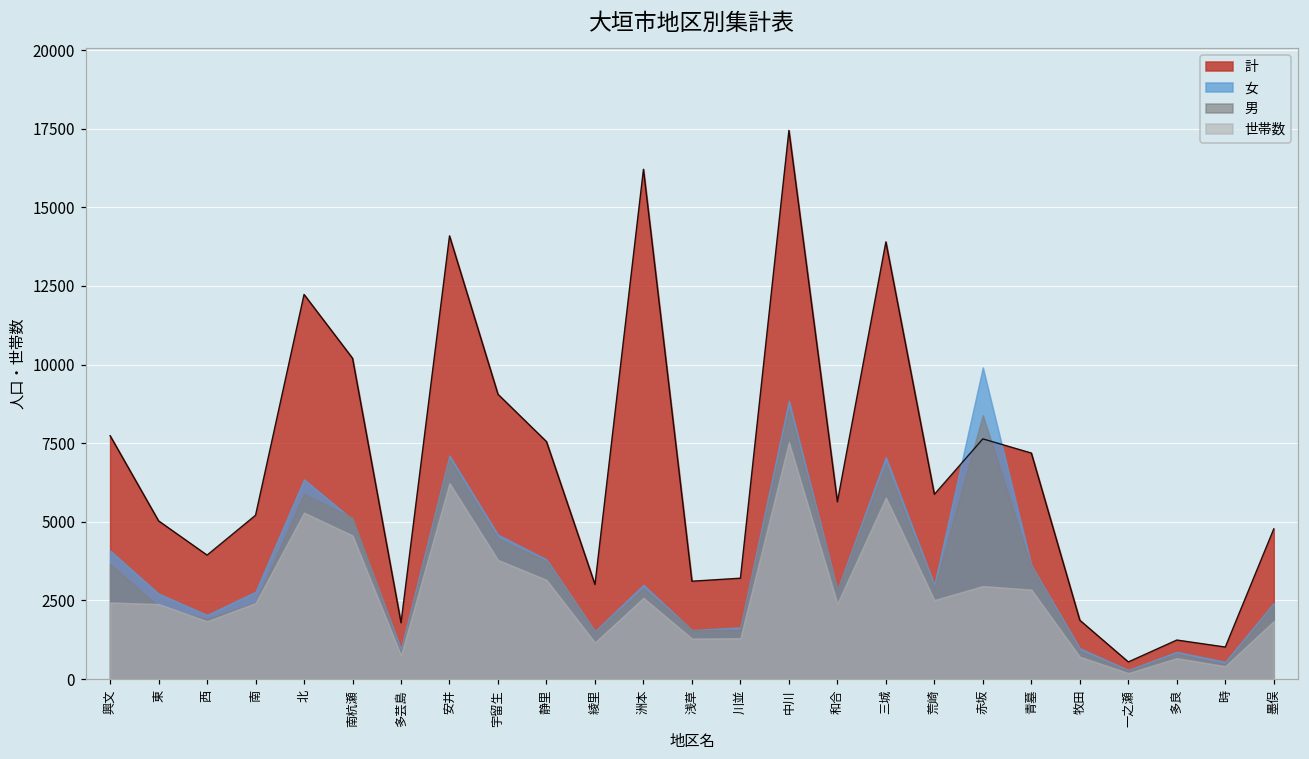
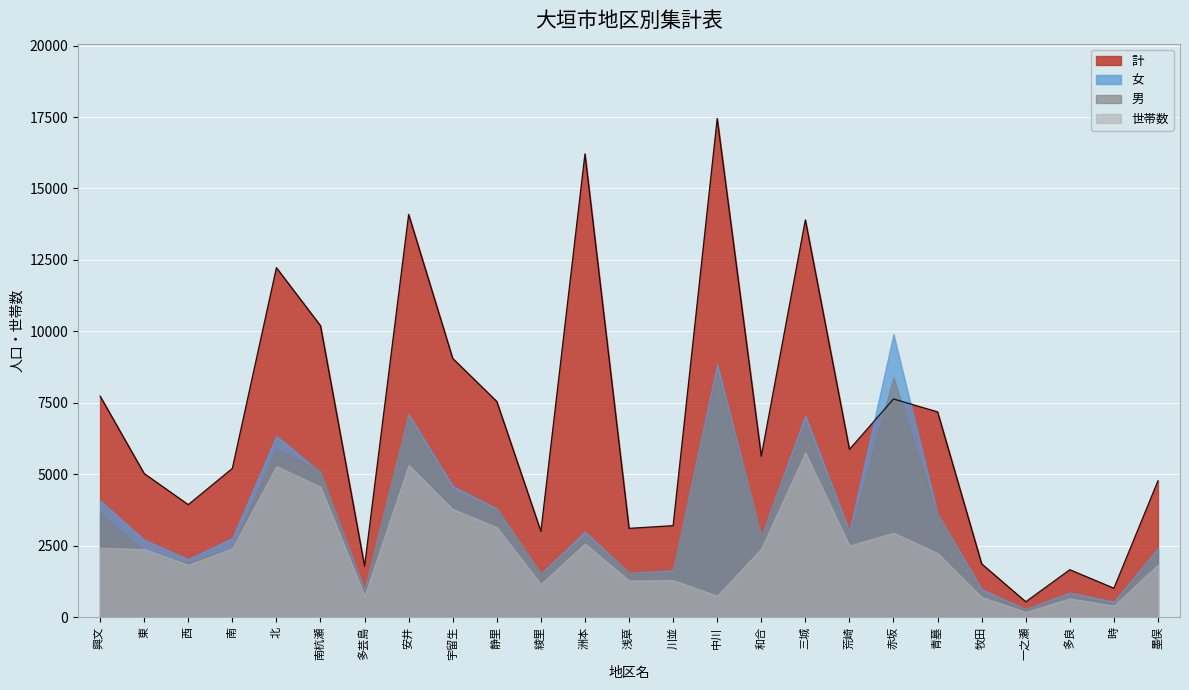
  {
    "計": {
      "興文": 7700,
      "東": 5000,
      "西": 3900,
      "南": 5200,
      "北": 12200,
      "南杭瀬": 10200,
      "多芸島": 1800,
      "安井": 14100,
      "宇留生": 9100,
      "静里": 7600,
      "綾里": 3000,
      "洲本": 16200,
      "浅草": 3100,
      "川並": 3200,
      "中川": 17400,
      "和合": 5600,
      "三城": 13900,
      "荒崎": 5900,
      "赤坂": 7600,
      "青墓": 7200,
      "牧田": 1900,
      "一之瀬": 500,
-     "多良": 1200,
+     "多良": 1700,
      "時": 1000,
      "墨俣": 4800
    },
    "女": {
      "興文": 4100,
      "東": 2700,
      "西": 2000,
      "南": 2800,
      "北": 6300,
      "多芸島": 1000,
      "安井": 7100,
      "宇留生": 4600,
      "洲本": 3000,
      "中川": 8900,
      "三城": 7100,
      "荒崎": 3000,
      "赤坂": 9900
    },
    "男": {
      "興文": 3700,
      "北": 5900,
      "安井": 7000,
      "宇留生": 4500,
      "洲本": 2900,
      "中川": 8600,
      "三城": 6800,
      "荒崎": 2900,
      "赤坂": 8400
    },
    "世帯数": {
      "興文": 2400,
      "北": 5300,
      "南杭瀬": 4600,
-     "安井": 6200,
+     "安井": 5300,
      "宇留生": 3800,
      "静里": 3200,
      "綾里": 1200,
      "洲本": 2600,
      "浅草": 1300,
      "川並": 1300,
-     "中川": 7500,
+     "中川": 800,
      "和合": 2400,
      "三城": 5800,
      "荒崎": 2500,
      "赤坂": 3000,
-     "青墓": 2800,
+     "青墓": 2300,
      "牧田": 700,
      "多良": 700,
      "墨俣": 1800
    }
  }
